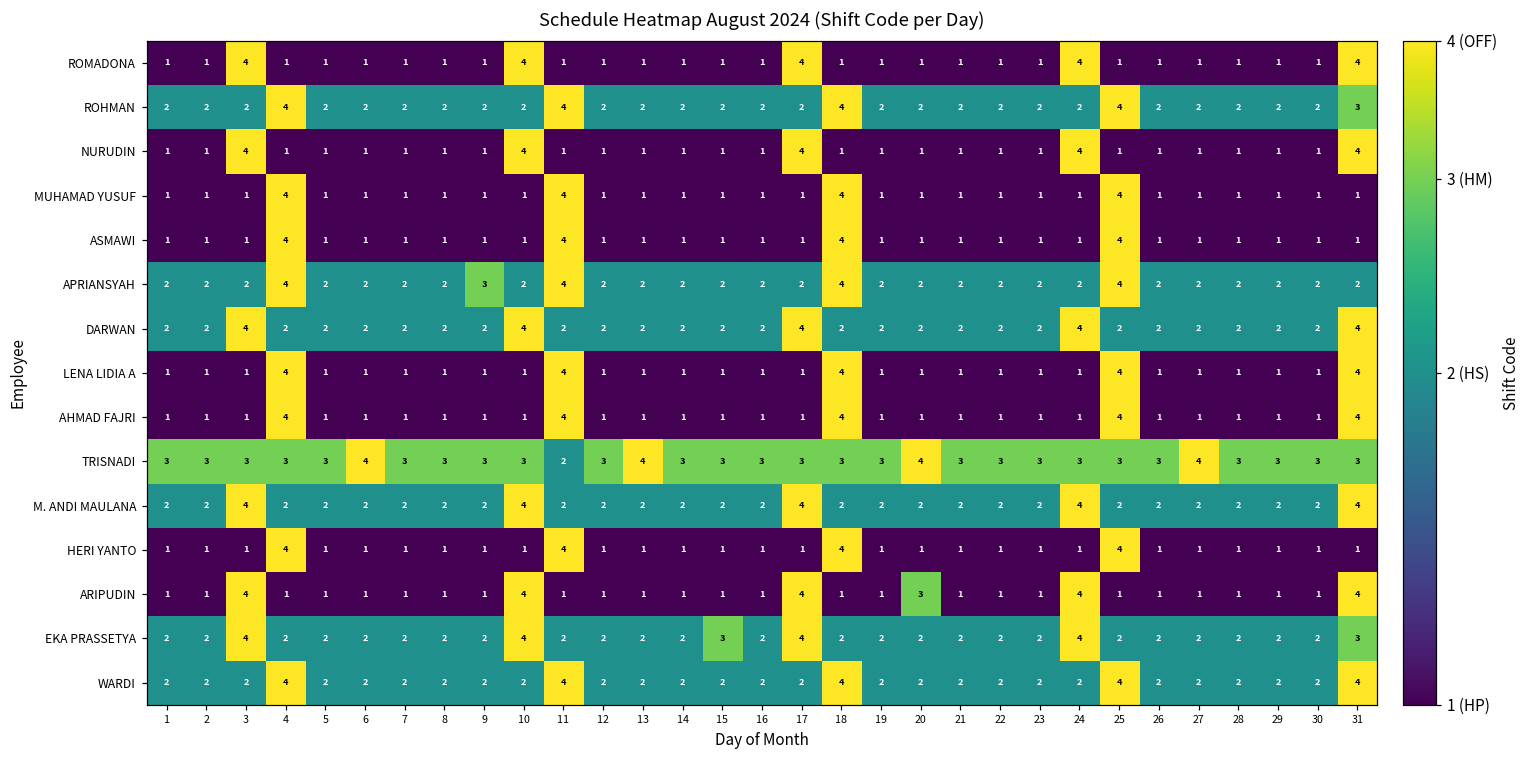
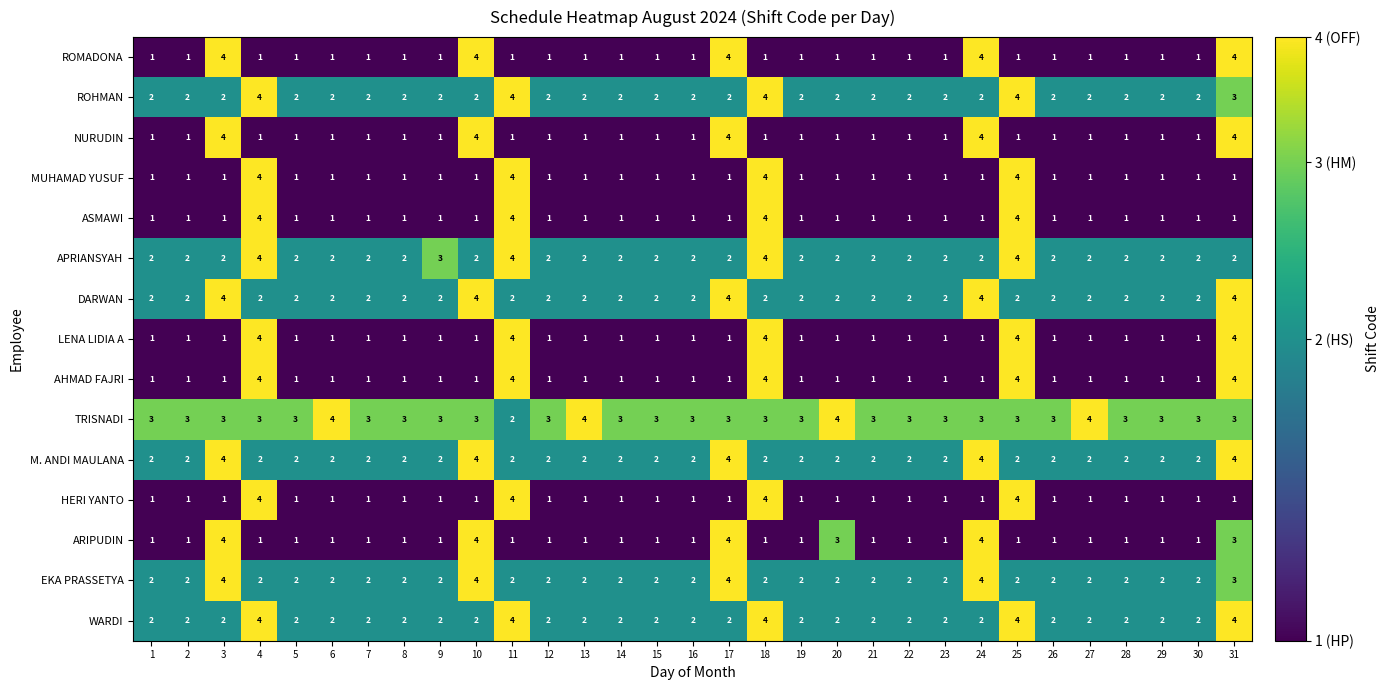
  {
    "ARIPUDIN": {
      "1": 1,
      "2": 1,
      "3": 4,
      "4": 1,
      "5": 1,
      "6": 1,
      "7": 1,
      "8": 1,
      "9": 1,
      "10": 4,
      "11": 1,
      "12": 1,
      "13": 1,
      "14": 1,
      "15": 1,
      "16": 1,
      "17": 4,
      "18": 1,
      "19": 1,
      "20": 3,
      "21": 1,
      "22": 1,
      "23": 1,
      "24": 4,
      "25": 1,
      "26": 1,
      "27": 1,
      "28": 1,
      "29": 1,
      "30": 1,
-     "31": 4
+     "31": 3
    },
    "EKA PRASSETYA": {
      "1": 2,
      "2": 2,
      "3": 4,
      "4": 2,
      "5": 2,
      "6": 2,
      "7": 2,
      "8": 2,
      "9": 2,
      "10": 4,
      "11": 2,
      "12": 2,
      "13": 2,
      "14": 2,
-     "15": 3,
+     "15": 2,
      "16": 2,
      "17": 4,
      "18": 2,
      "19": 2,
      "20": 2,
      "21": 2,
      "22": 2,
      "23": 2,
      "24": 4,
      "25": 2,
      "26": 2,
      "27": 2,
      "28": 2,
      "29": 2,
      "30": 2,
      "31": 3
    }
  }
